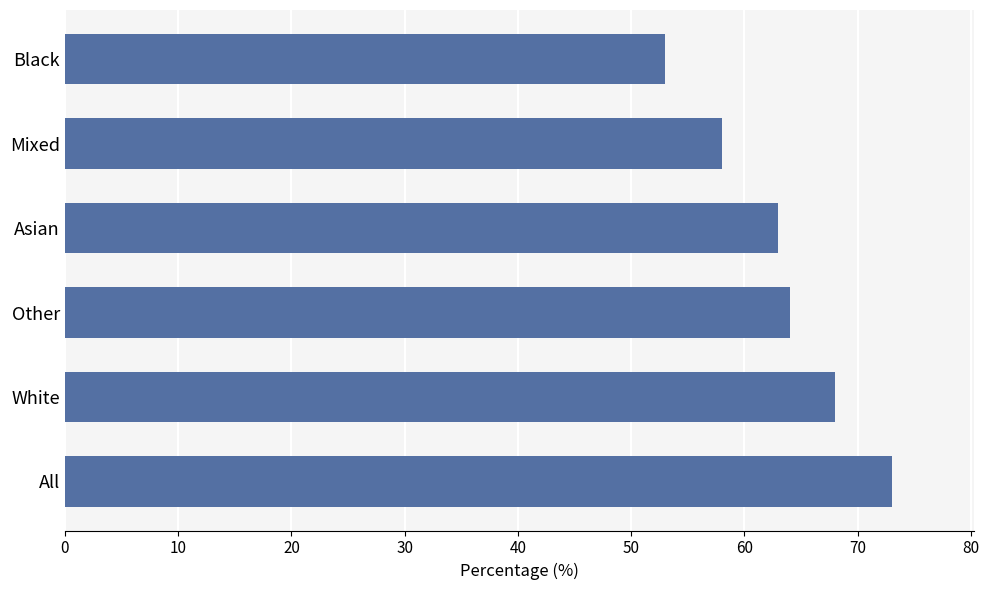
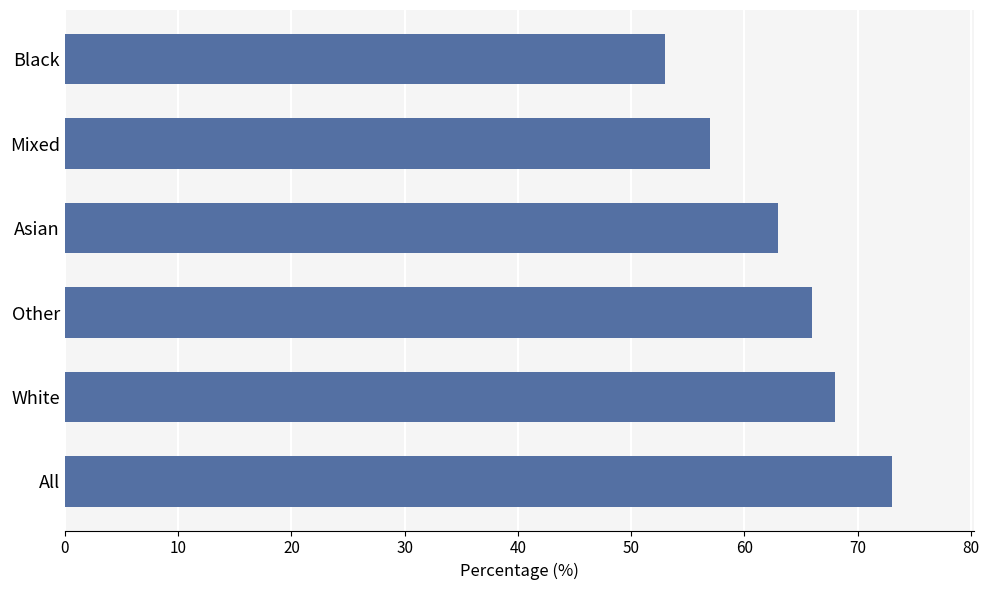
  {
    "Black": 53,
-   "Mixed": 58,
+   "Mixed": 57,
    "Asian": 63,
-   "Other": 64,
+   "Other": 66,
    "White": 68,
    "All": 73
  }
